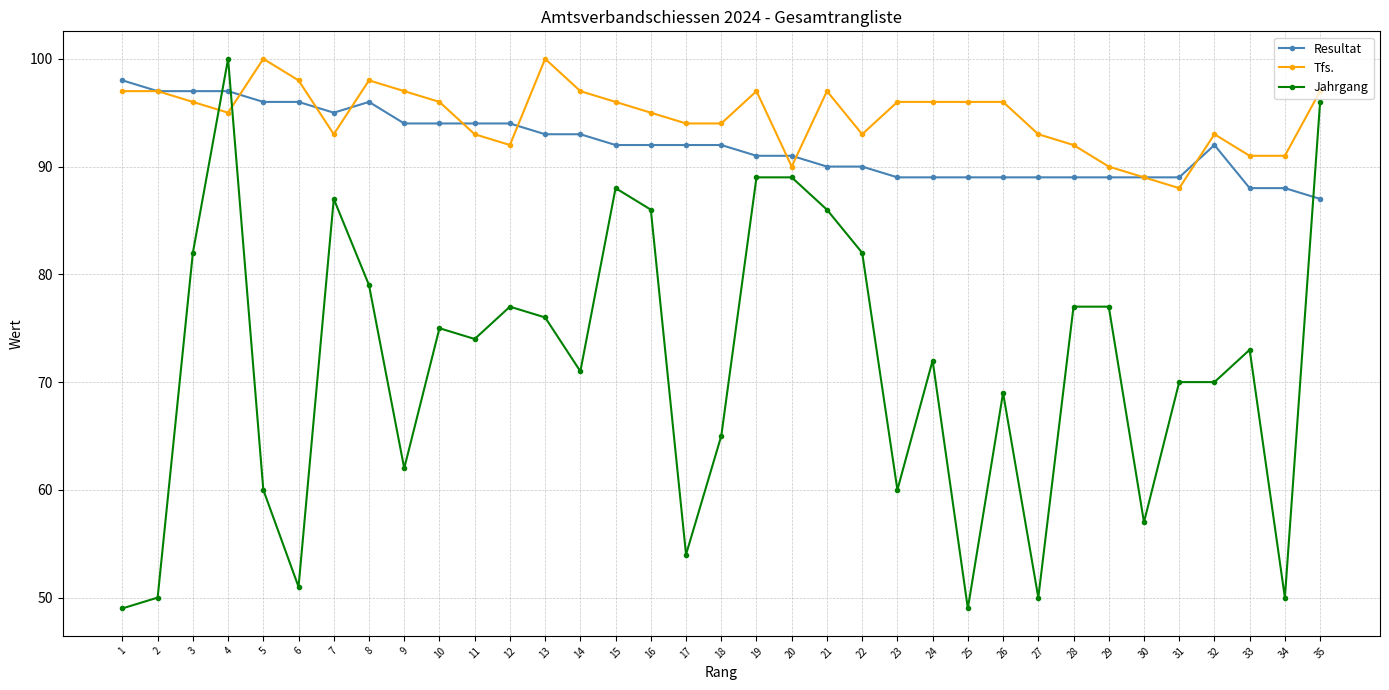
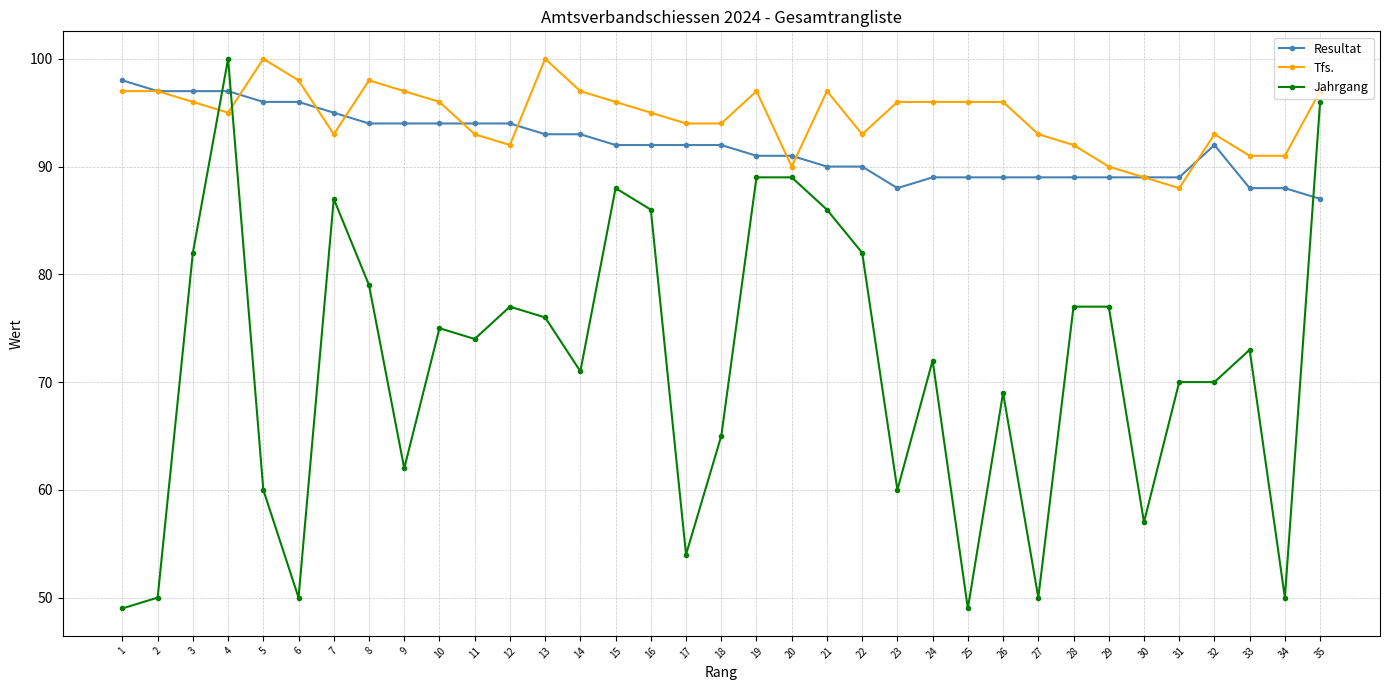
  {
    "Resultat": {
      "1": 98,
      "3": 97,
      "4": 97,
      "5": 96,
      "6": 96,
      "7": 95,
-     "8": 96,
+     "8": 94,
      "9": 94,
      "10": 94,
      "11": 94,
      "12": 94,
      "13": 93,
      "14": 93,
      "15": 92,
      "16": 92,
      "17": 92,
      "18": 92,
      "19": 91,
      "20": 91,
      "21": 90,
      "22": 90,
-     "23": 89,
+     "23": 88,
      "24": 89,
      "25": 89,
      "26": 89,
      "27": 89,
      "28": 89,
      "29": 89,
      "31": 89,
      "32": 92,
      "33": 88,
      "34": 88,
      "35": 87
    },
    "Tfs.": {
      "1": 97,
      "3": 96,
      "4": 95,
      "5": 100,
      "6": 98,
      "7": 93,
      "8": 98,
      "9": 97,
      "10": 96,
      "11": 93,
      "12": 92,
      "13": 100,
      "14": 97,
      "15": 96,
      "16": 95,
      "17": 94,
      "18": 94,
      "19": 97,
      "20": 90,
      "21": 97,
      "22": 93,
      "23": 96,
      "24": 96,
      "25": 96,
      "26": 96,
      "27": 93,
      "28": 92,
      "29": 90,
      "31": 88,
      "32": 93,
      "33": 91,
      "34": 91
    },
    "Jahrgang": {
      "1": 49,
      "2": 50,
      "3": 82,
      "4": 100,
      "5": 60,
-     "6": 51,
+     "6": 50,
      "7": 87,
      "8": 79,
      "9": 62,
      "10": 75,
      "11": 74,
      "12": 77,
      "13": 76,
      "14": 71,
      "15": 88,
      "16": 86,
      "17": 54,
      "18": 65,
      "19": 89,
      "20": 89,
      "21": 86,
      "22": 82,
      "23": 60,
      "24": 72,
      "25": 49,
      "26": 69,
      "27": 50,
      "28": 77,
      "29": 77,
      "30": 57,
      "31": 70,
      "32": 70,
      "33": 73,
      "34": 50,
      "35": 96
    }
  }
